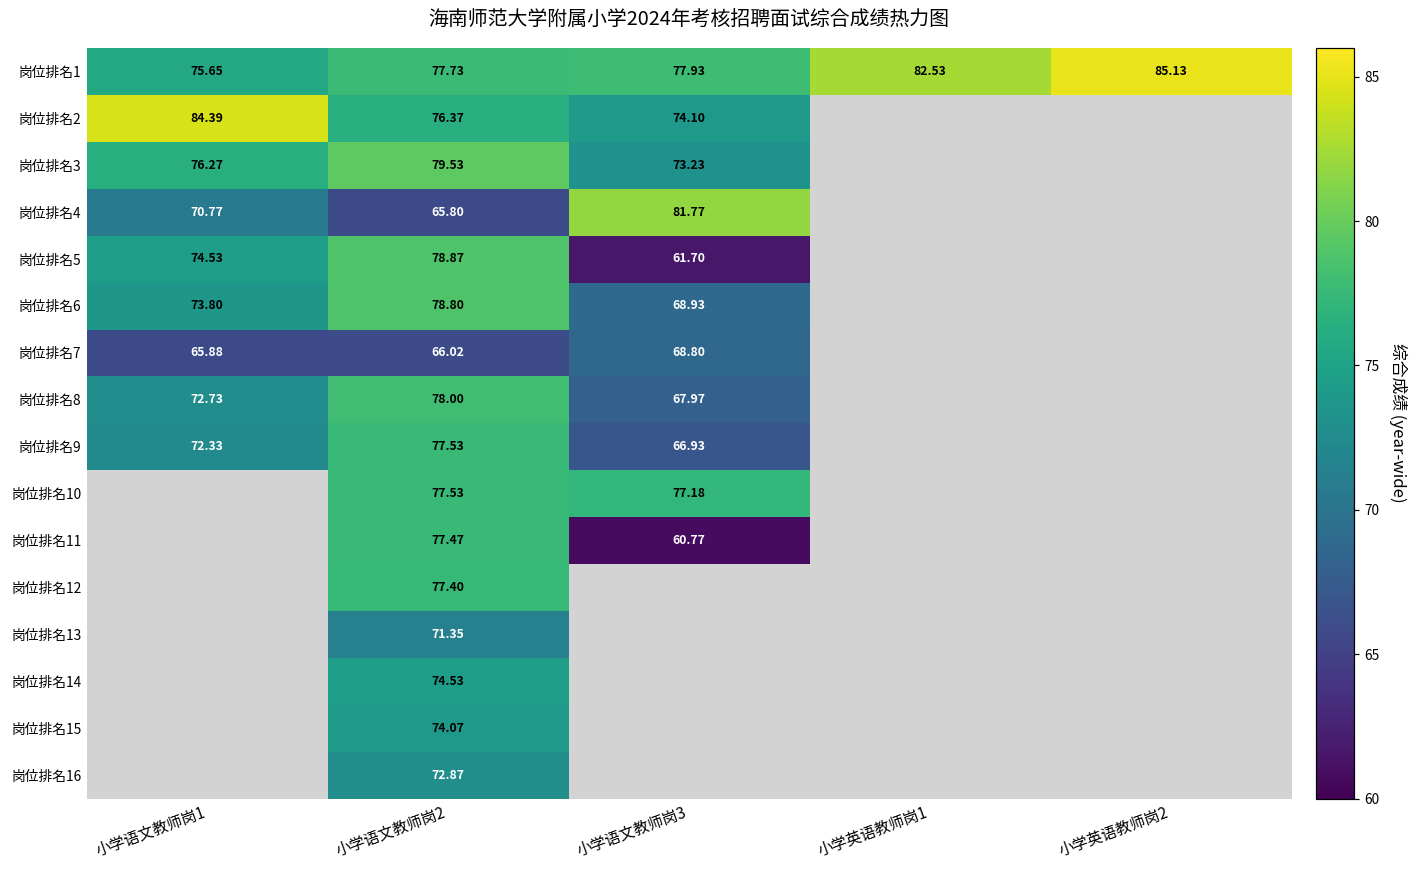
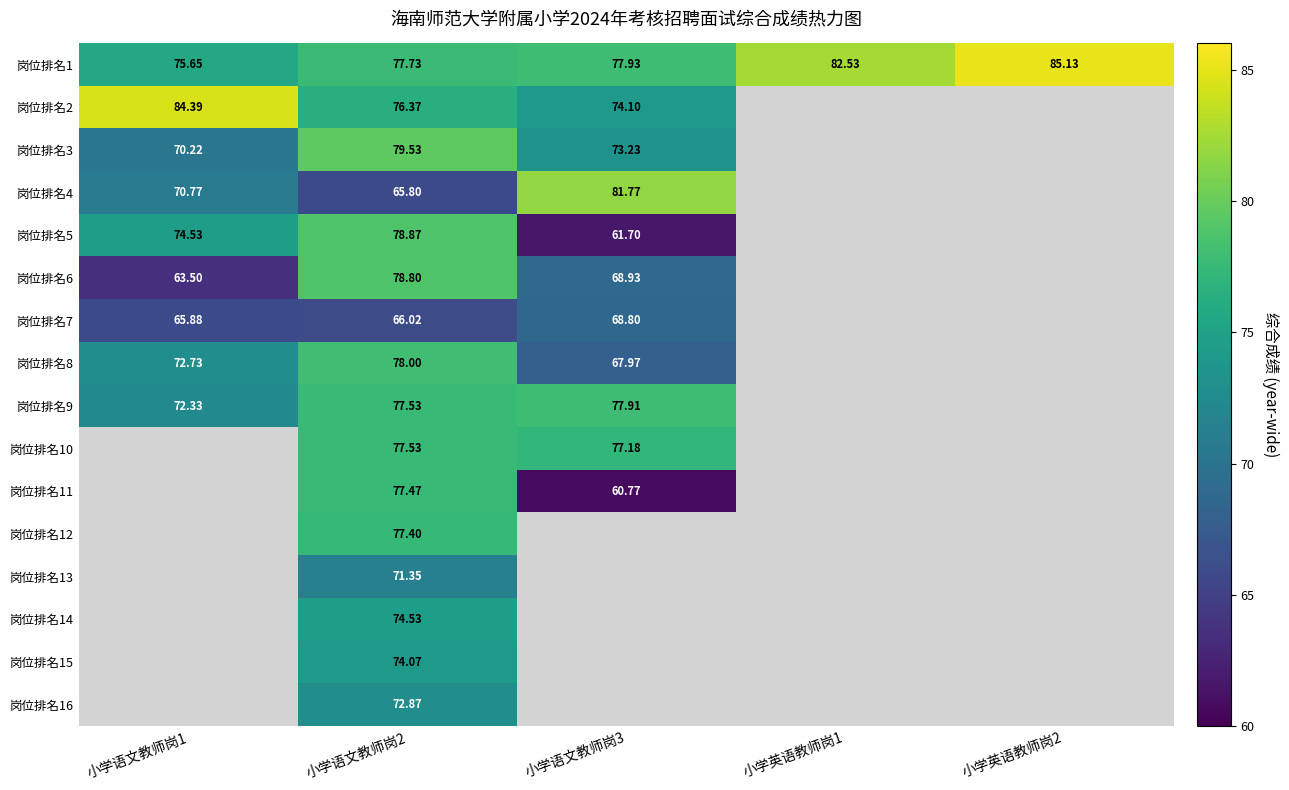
  {
    "岗位排名1": {
      "小学语文教师岗1": 75.65,
      "小学语文教师岗2": 77.73,
      "小学语文教师岗3": 77.93,
      "小学英语教师岗1": 82.53,
      "小学英语教师岗2": 85.13
    },
    "岗位排名2": {
      "小学语文教师岗1": 84.39,
      "小学语文教师岗2": 76.37,
      "小学语文教师岗3": 74.10
    },
    "岗位排名3": {
-     "小学语文教师岗1": 76.27,
+     "小学语文教师岗1": 70.22,
      "小学语文教师岗2": 79.53,
      "小学语文教师岗3": 73.23
    },
    "岗位排名4": {
      "小学语文教师岗1": 70.77,
      "小学语文教师岗2": 65.80,
      "小学语文教师岗3": 81.77
    },
    "岗位排名5": {
      "小学语文教师岗1": 74.53,
      "小学语文教师岗2": 78.87,
      "小学语文教师岗3": 61.70
    },
    "岗位排名6": {
-     "小学语文教师岗1": 73.80,
+     "小学语文教师岗1": 63.50,
      "小学语文教师岗2": 78.80,
      "小学语文教师岗3": 68.93
    },
    "岗位排名7": {
      "小学语文教师岗1": 65.88,
      "小学语文教师岗2": 66.02,
      "小学语文教师岗3": 68.80
    },
    "岗位排名8": {
      "小学语文教师岗1": 72.73,
      "小学语文教师岗2": 78.00,
      "小学语文教师岗3": 67.97
    },
    "岗位排名9": {
      "小学语文教师岗1": 72.33,
      "小学语文教师岗2": 77.53,
-     "小学语文教师岗3": 66.93
+     "小学语文教师岗3": 77.91
    },
    "岗位排名10": {
      "小学语文教师岗2": 77.53,
      "小学语文教师岗3": 77.18
    },
    "岗位排名11": {
      "小学语文教师岗2": 77.47,
      "小学语文教师岗3": 60.77
    },
    "岗位排名12": {
      "小学语文教师岗2": 77.40
    },
    "岗位排名13": {
      "小学语文教师岗2": 71.35
    },
    "岗位排名14": {
      "小学语文教师岗2": 74.53
    },
    "岗位排名15": {
      "小学语文教师岗2": 74.07
    },
    "岗位排名16": {
      "小学语文教师岗2": 72.87
    }
  }
